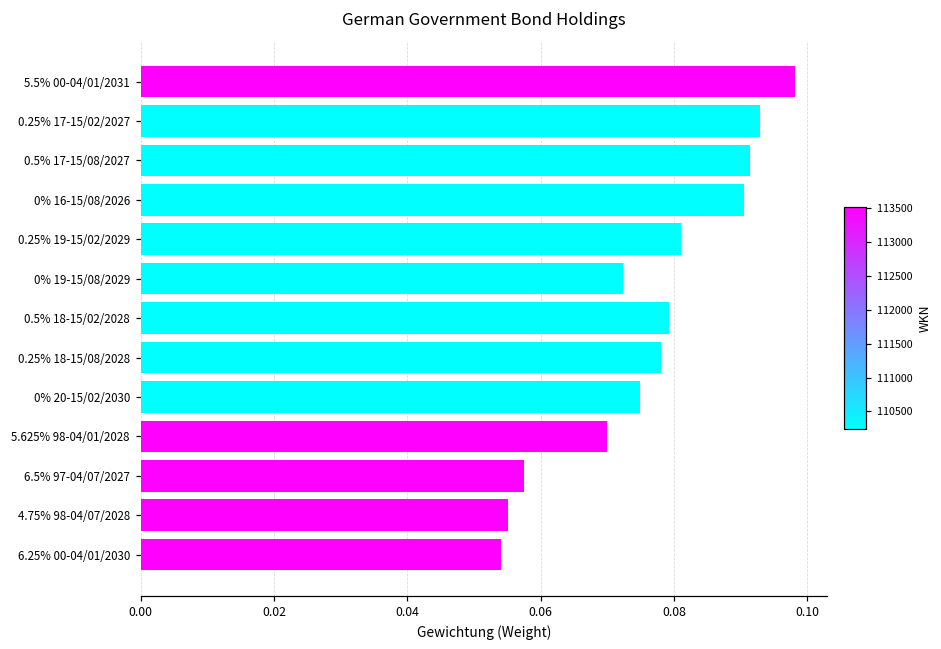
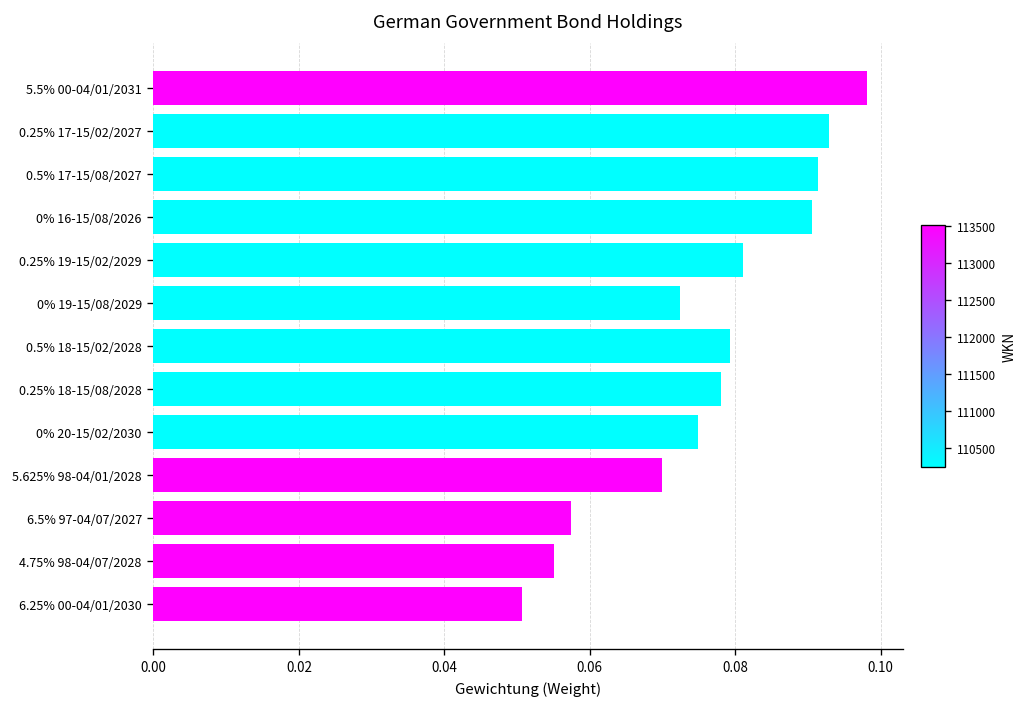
  {
    "5.5% 00-04/01/2031": 0.098,
    "0.25% 17-15/02/2027": 0.093,
    "0.5% 17-15/08/2027": 0.091,
    "0% 16-15/08/2026": 0.090,
    "0.25% 19-15/02/2029": 0.081,
    "0% 19-15/08/2029": 0.072,
    "0.5% 18-15/02/2028": 0.079,
    "0.25% 18-15/08/2028": 0.078,
    "0% 20-15/02/2030": 0.075,
    "5.625% 98-04/01/2028": 0.070,
    "6.5% 97-04/07/2027": 0.057,
    "4.75% 98-04/07/2028": 0.055,
-   "6.25% 00-04/01/2030": 0.054
+   "6.25% 00-04/01/2030": 0.051
  }
